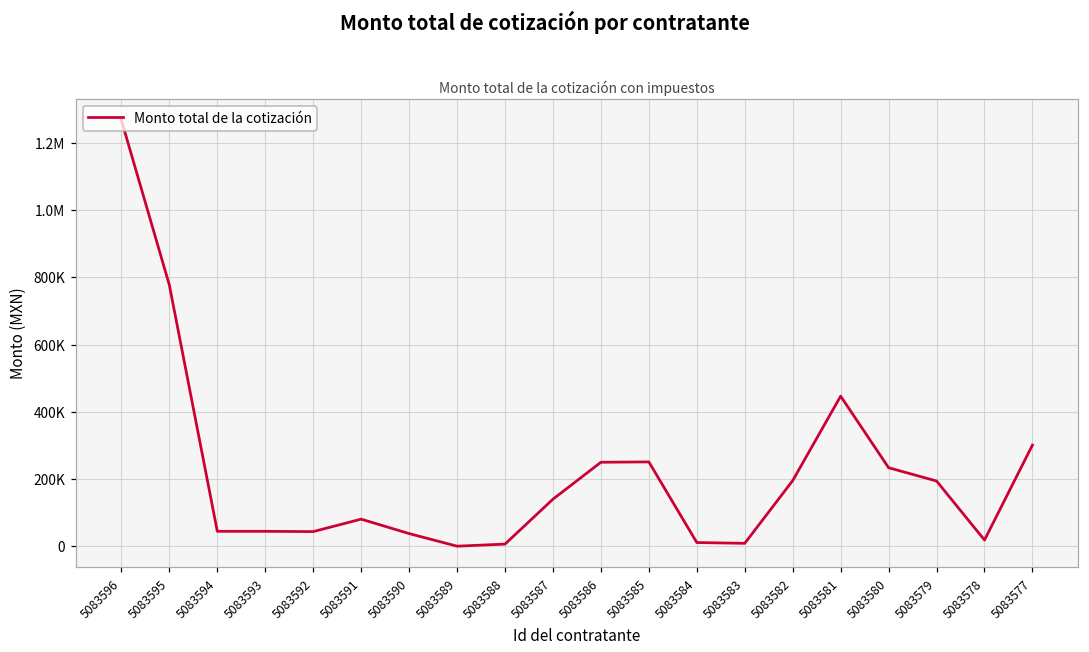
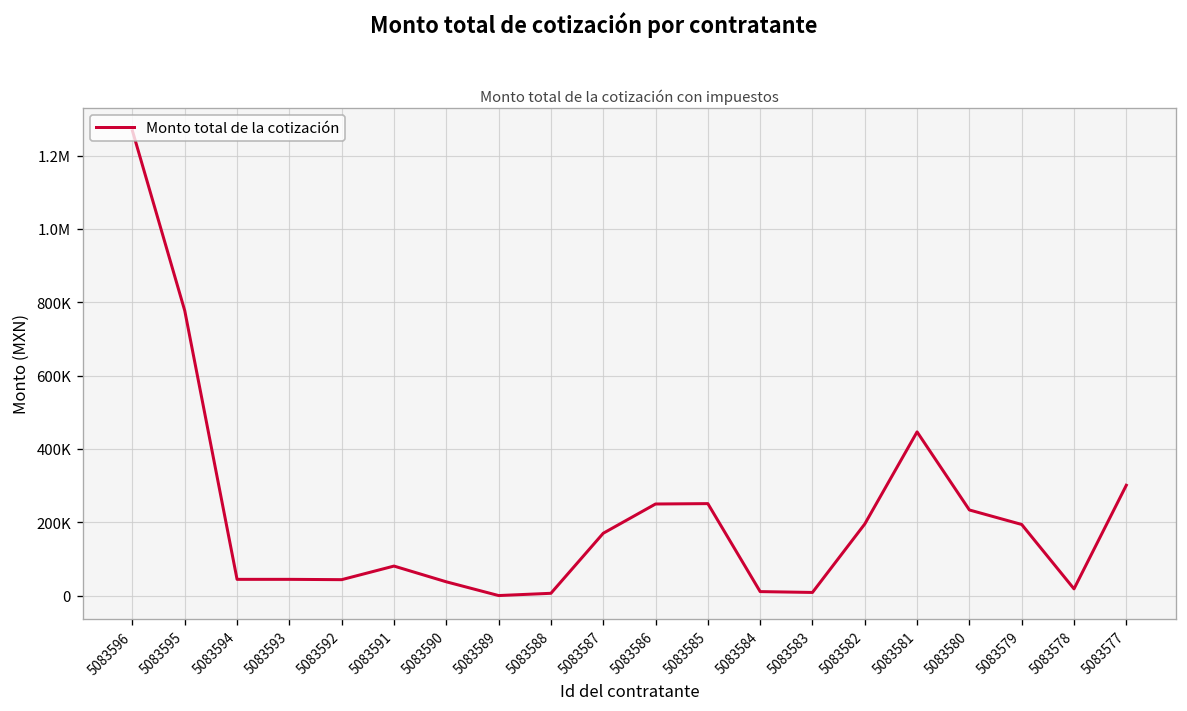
  {
    "5083595": 780000,
    "5083594": 40000,
    "5083593": 40000,
    "5083592": 40000,
    "5083591": 80000,
    "5083590": 40000,
    "5083589": 0,
    "5083588": 10000,
-   "5083587": 140000,
+   "5083587": 170000,
    "5083586": 250000,
    "5083585": 250000,
    "5083584": 10000,
    "5083583": 10000,
    "5083582": 200000,
    "5083581": 450000,
    "5083580": 230000,
    "5083579": 190000,
    "5083578": 20000,
    "5083577": 300000
  }
